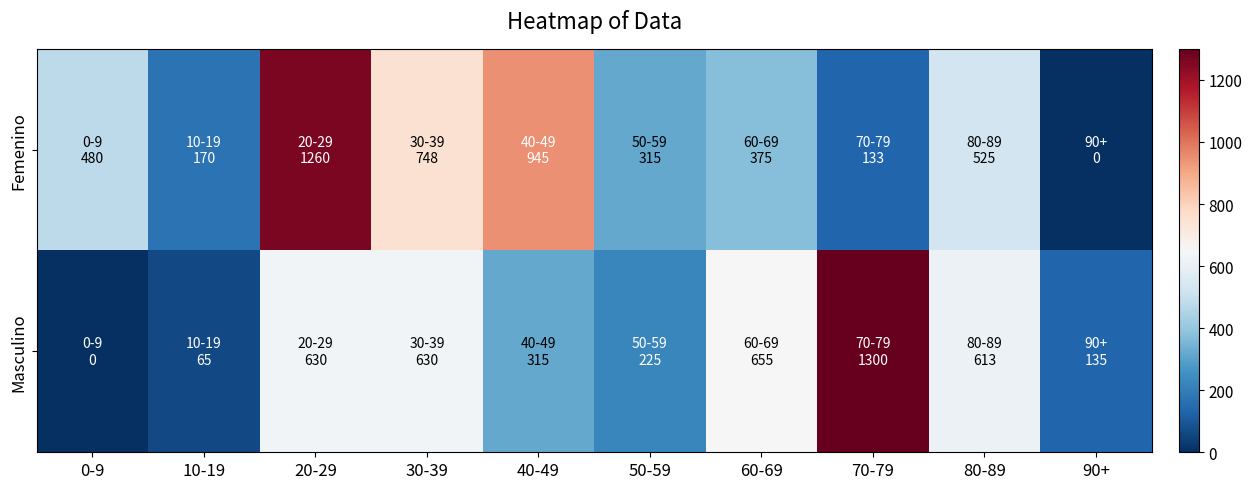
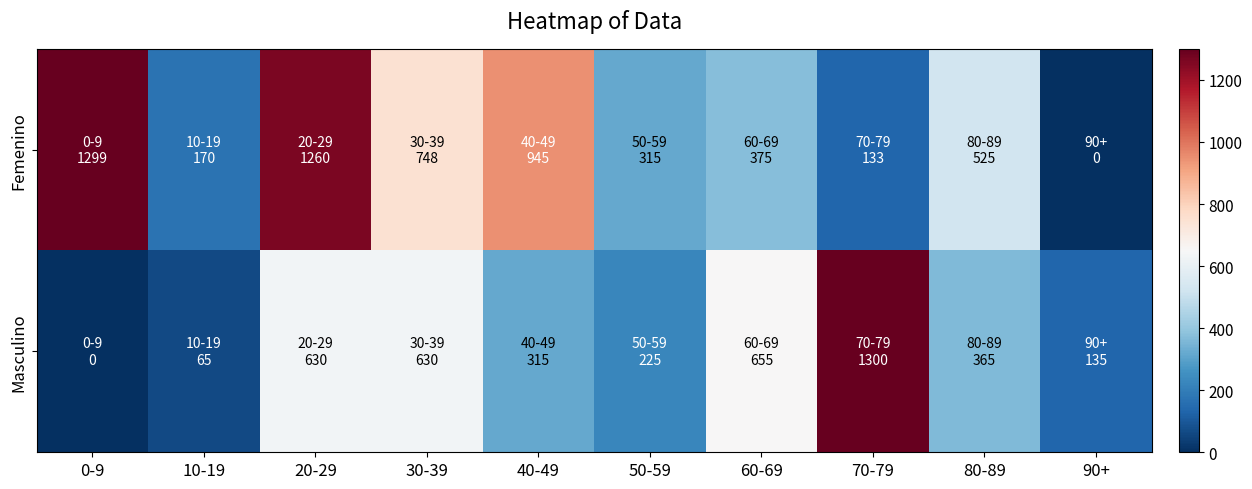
  {
    "Femenino": {
-     "0-9": 480
+     "0-9": 1299
    },
    "Masculino": {
-     "80-89": 613
+     "80-89": 365
    }
  }
